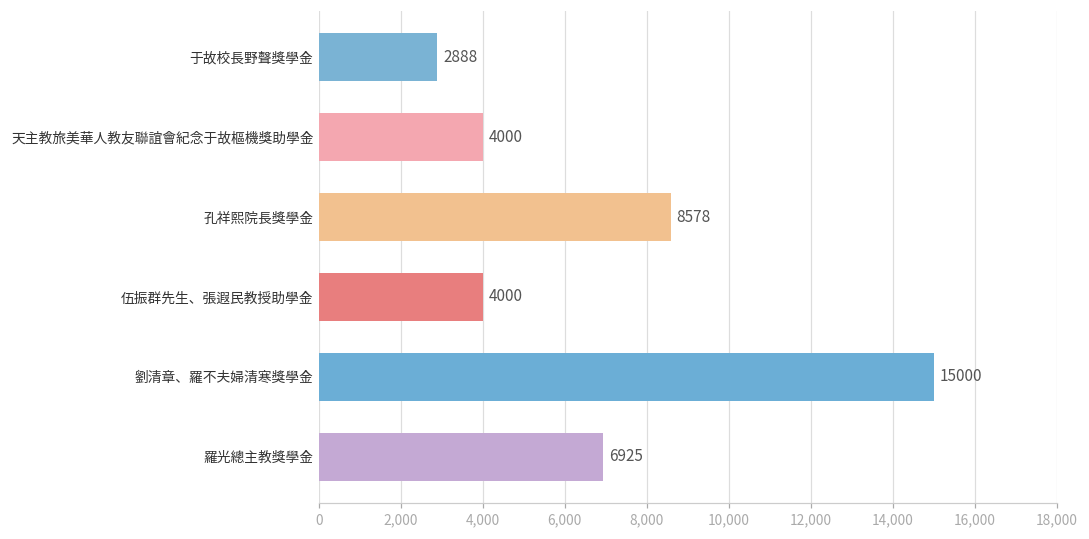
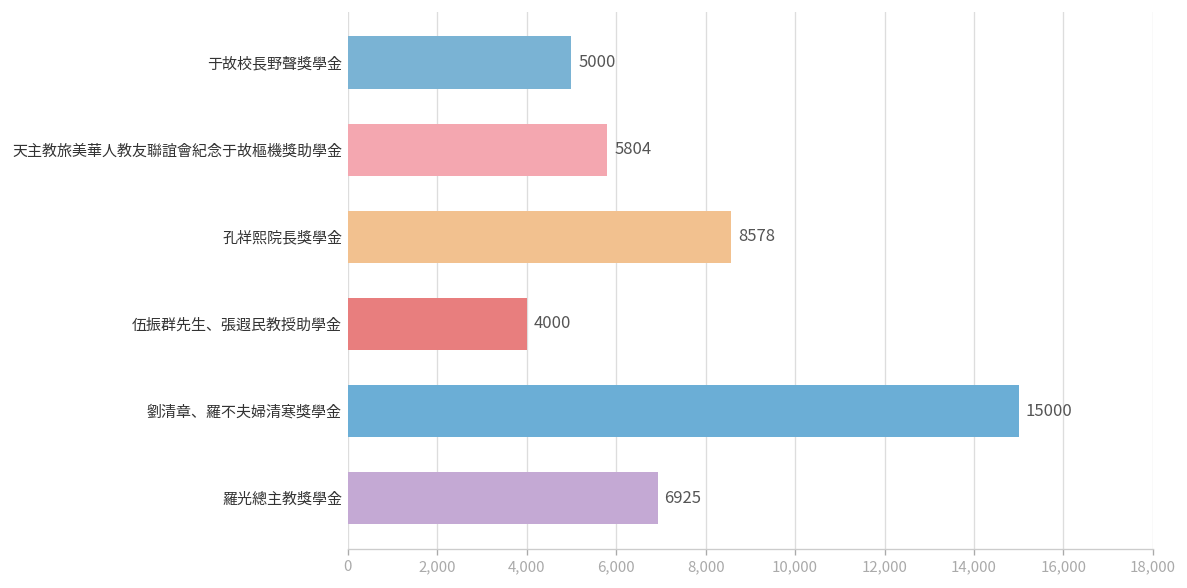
  {
-   "于故校長野聲獎學金": 2888,
-   "天主教旅美華人教友聯誼會紀念于故樞機獎助學金": 4000,
+   "于故校長野聲獎學金": 5000,
+   "天主教旅美華人教友聯誼會紀念于故樞機獎助學金": 5804,
    "孔祥熙院長獎學金": 8578,
    "伍振群先生、張遐民教授助學金": 4000,
    "劉清章、羅不夫婦清寒獎學金": 15000,
    "羅光總主教獎學金": 6925
  }
